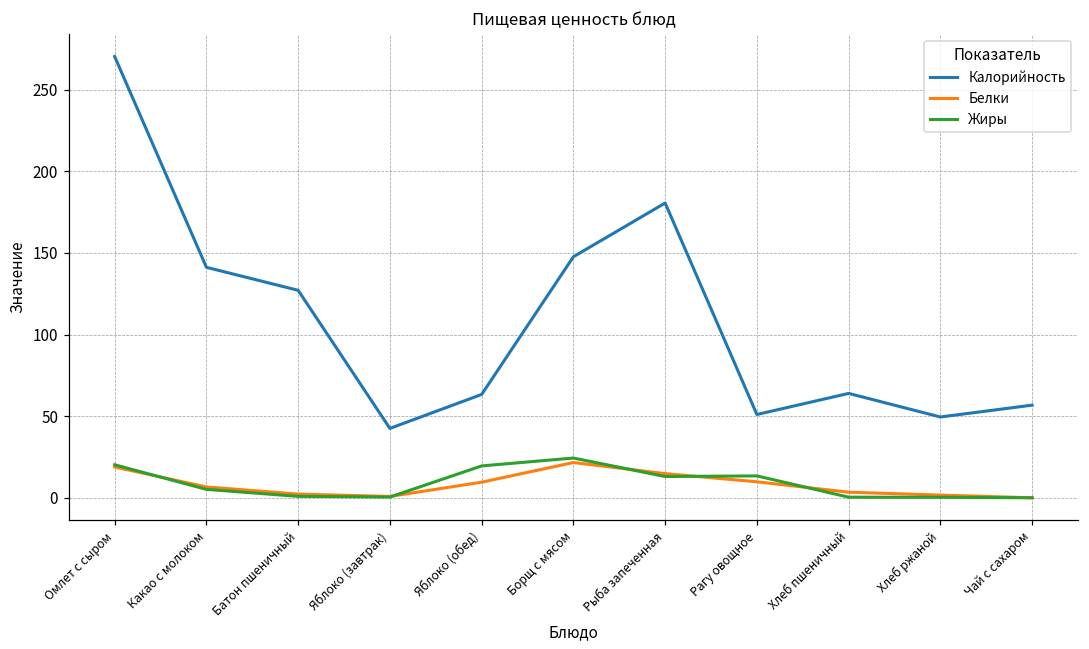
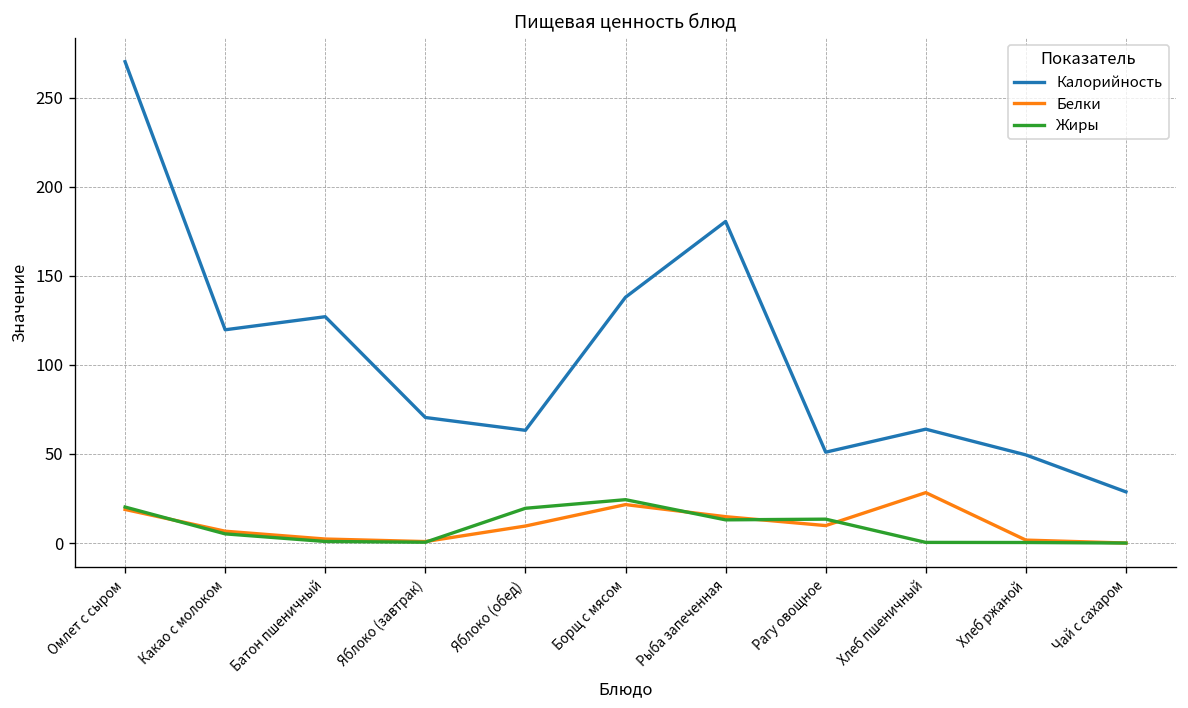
  {
    "Калорийность": {
      "Омлет с сыром": 270,
-     "Какао с молоком": 141,
+     "Какао с молоком": 120,
      "Батон пшеничный": 127,
-     "Яблоко (завтрак)": 43,
+     "Яблоко (завтрак)": 71,
      "Яблоко (обед)": 63,
-     "Борщ с мясом": 148,
+     "Борщ с мясом": 138,
      "Рыба запеченная": 181,
      "Рагу овощное": 51,
      "Хлеб пшеничный": 64,
      "Хлеб ржаной": 50,
-     "Чай с сахаром": 57
+     "Чай с сахаром": 29
    },
    "Белки": {
      "Яблоко (обед)": 10,
      "Борщ с мясом": 22,
      "Рыба запеченная": 15,
      "Рагу овощное": 10,
-     "Хлеб пшеничный": 3
+     "Хлеб пшеничный": 28
    },
    "Жиры": {
      "Яблоко (обед)": 20,
      "Борщ с мясом": 24,
      "Рыба запеченная": 13,
      "Рагу овощное": 13,
      "Хлеб пшеничный": 0
    }
  }
